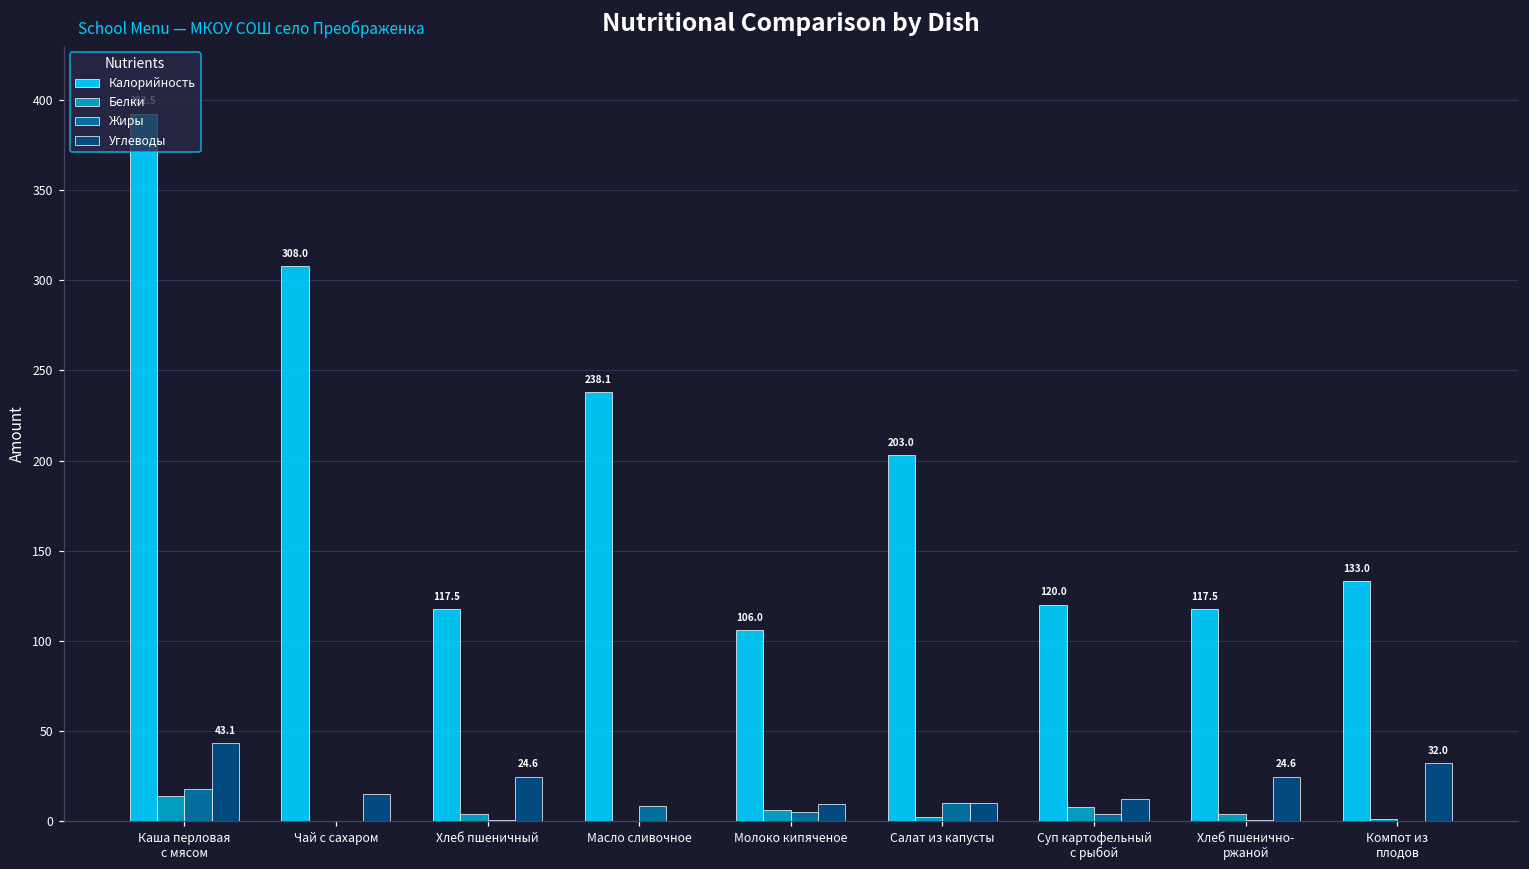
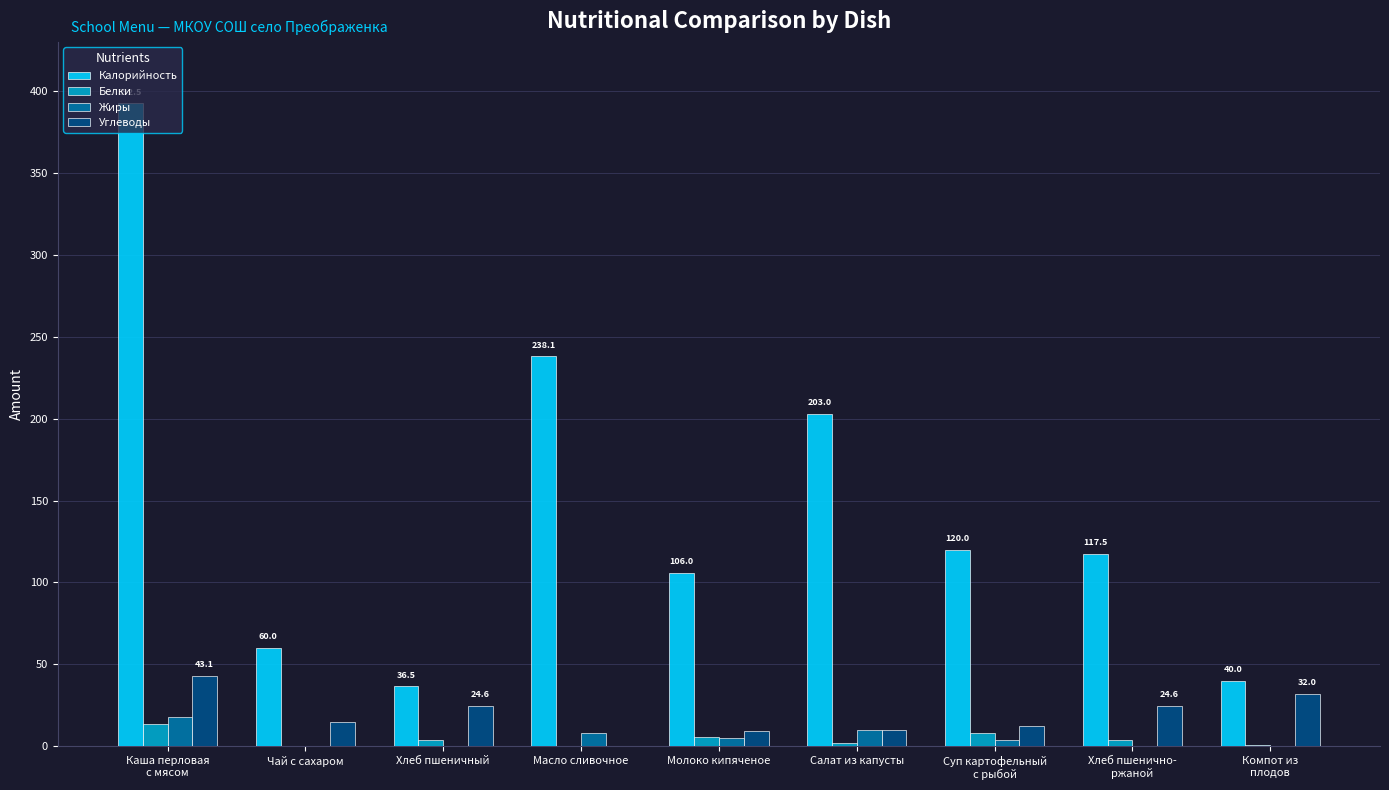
  {
    "Калорийность": {
-     "Чай с сахаром": 308.0,
-     "Хлеб пшеничный": 117.5,
+     "Чай с сахаром": 60.0,
+     "Хлеб пшеничный": 36.5,
      "Масло сливочное": 238.1,
      "Молоко кипяченое": 106.0,
      "Салат из капусты": 203.0,
      "Суп картофельный с рыбой": 120.0,
      "Хлеб пшенично- ржаной": 117.5,
-     "Компот из плодов": 133.0
+     "Компот из плодов": 40.0
    }
  }
